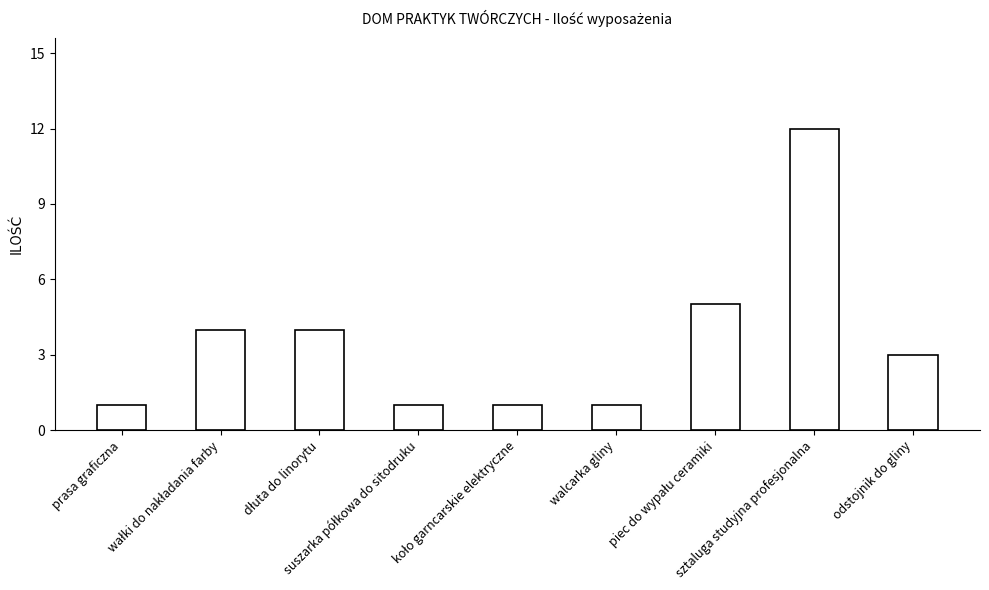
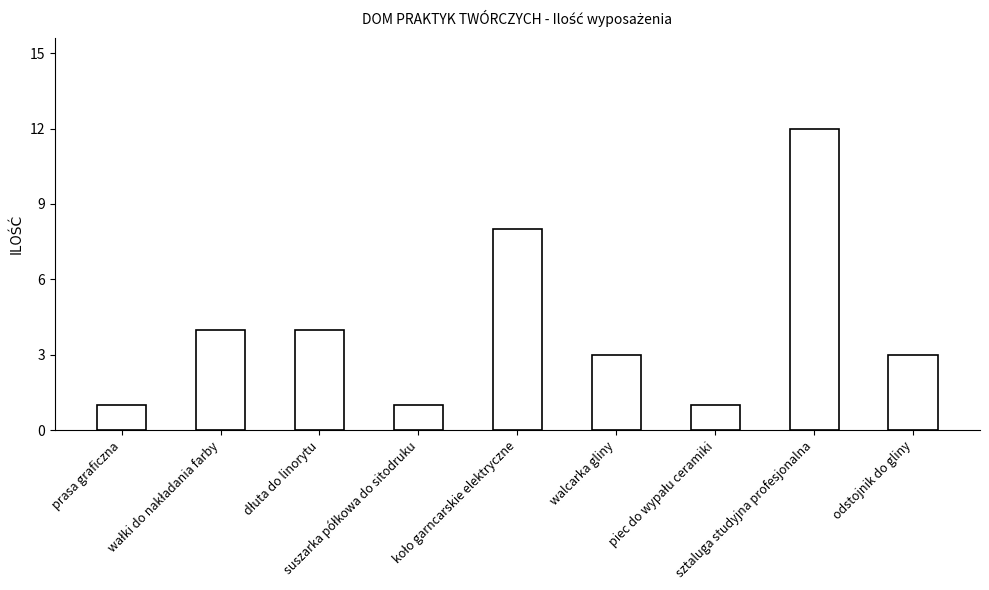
  {
    "prasa graficzna": 1,
    "wałki do nakładania farby": 4,
    "dłuta do linorytu": 4,
    "suszarka półkowa do sitodruku": 1,
-   "koło garncarskie elektryczne": 1,
-   "walcarka gliny": 1,
-   "piec do wypału ceramiki": 5,
+   "koło garncarskie elektryczne": 8,
+   "walcarka gliny": 3,
+   "piec do wypału ceramiki": 1,
    "sztaluga studyjna profesjonalna": 12,
    "odstojnik do gliny": 3
  }
